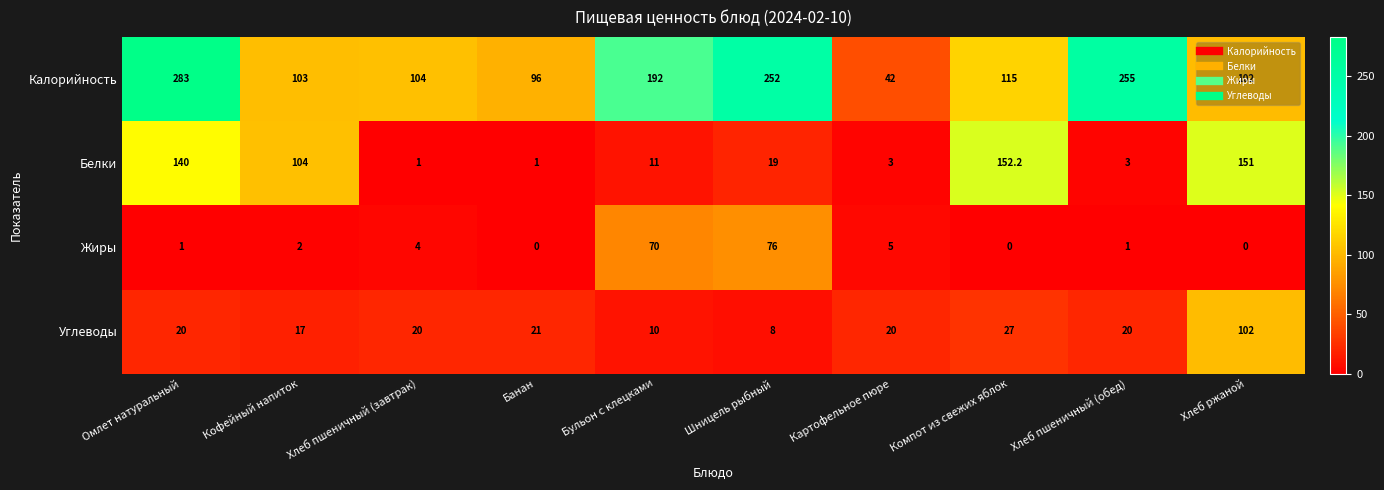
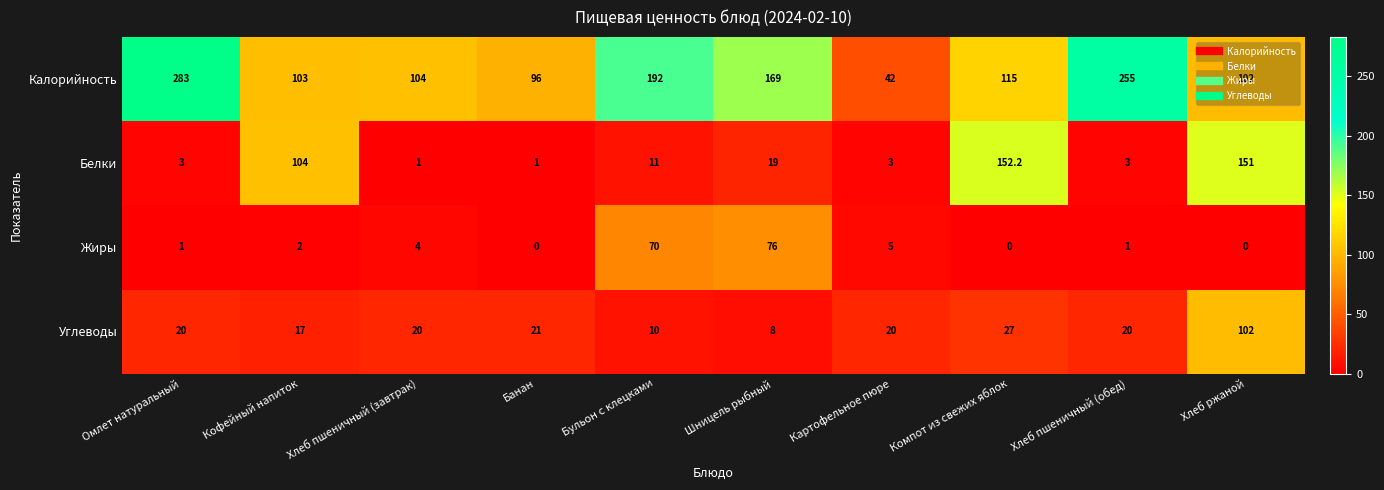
  {
    "Калорийность": {
      "Омлет натуральный": 283,
      "Кофейный напиток": 103,
      "Хлеб пшеничный (завтрак)": 104,
      "Банан": 96,
      "Бульон с клецками": 192,
-     "Шницель рыбный": 252,
+     "Шницель рыбный": 169,
      "Картофельное пюре": 42,
      "Компот из свежих яблок": 115,
      "Хлеб пшеничный (обед)": 255
    },
    "Белки": {
-     "Омлет натуральный": 140,
+     "Омлет натуральный": 3,
      "Кофейный напиток": 104,
      "Хлеб пшеничный (завтрак)": 1,
      "Банан": 1,
      "Бульон с клецками": 11,
      "Шницель рыбный": 19,
      "Картофельное пюре": 3,
      "Компот из свежих яблок": 152.2,
      "Хлеб пшеничный (обед)": 3,
      "Хлеб ржаной": 151
    },
    "Жиры": {
      "Омлет натуральный": 1,
      "Кофейный напиток": 2,
      "Хлеб пшеничный (завтрак)": 4,
      "Банан": 0,
      "Бульон с клецками": 70,
      "Шницель рыбный": 76,
      "Картофельное пюре": 5,
      "Компот из свежих яблок": 0,
      "Хлеб пшеничный (обед)": 1,
      "Хлеб ржаной": 0
    },
    "Углеводы": {
      "Омлет натуральный": 20,
      "Кофейный напиток": 17,
      "Хлеб пшеничный (завтрак)": 20,
      "Банан": 21,
      "Бульон с клецками": 10,
      "Шницель рыбный": 8,
      "Картофельное пюре": 20,
      "Компот из свежих яблок": 27,
      "Хлеб пшеничный (обед)": 20,
      "Хлеб ржаной": 102
    }
  }
